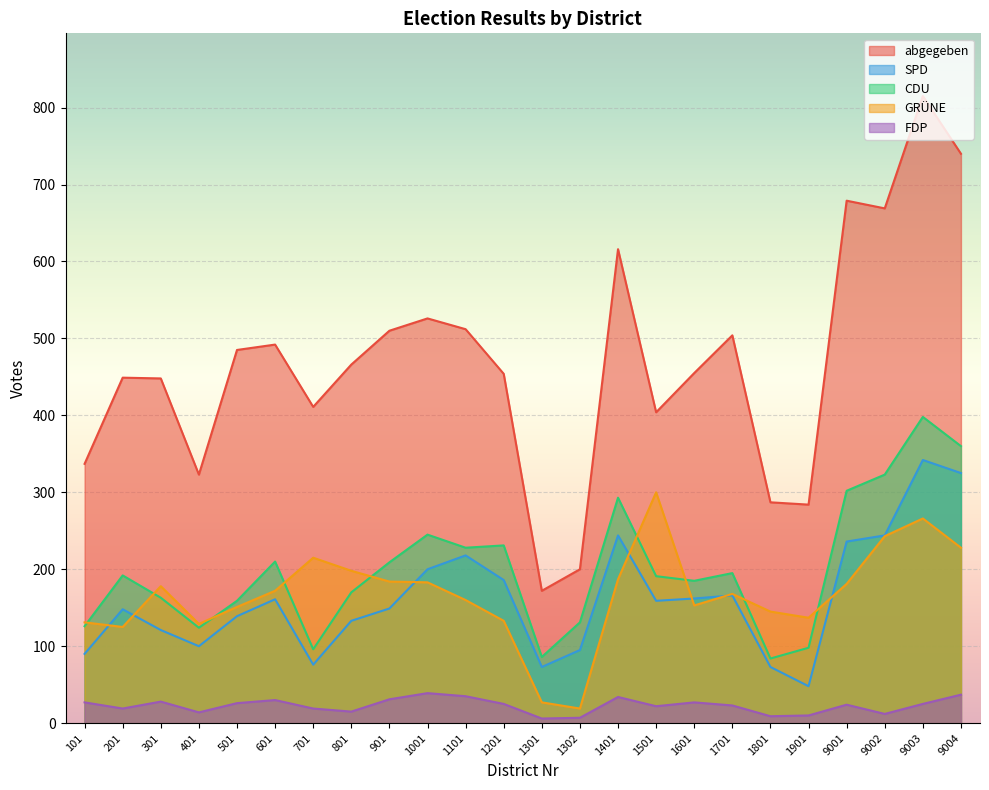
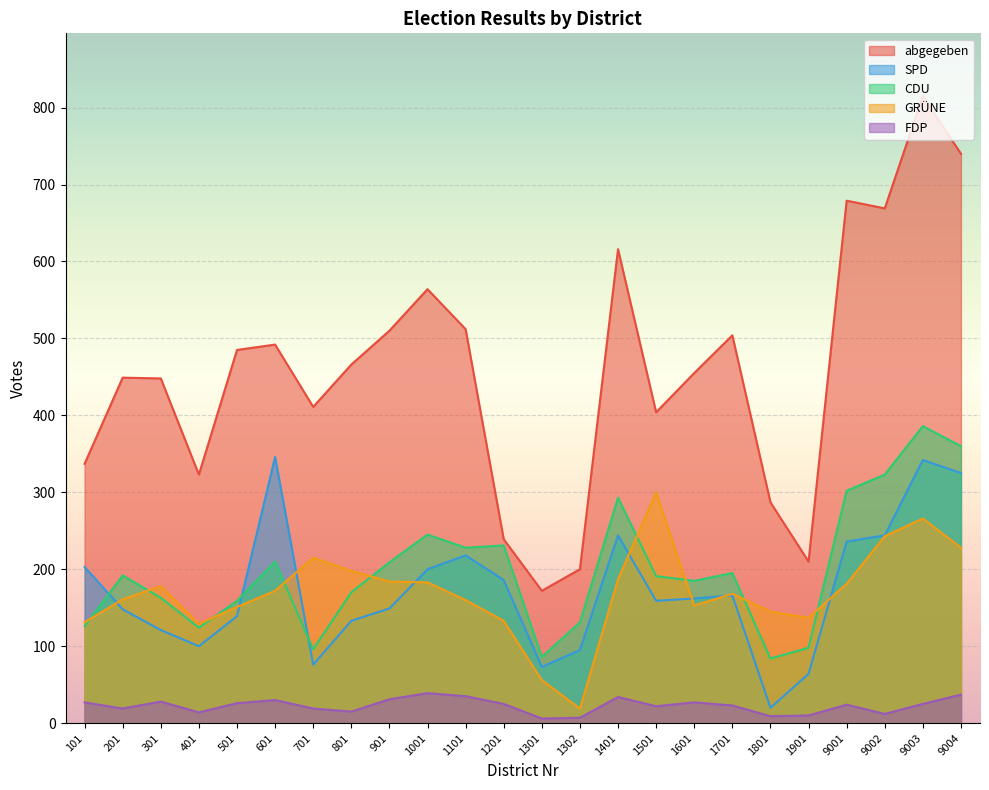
  {
    "abgegeben": {
      "101": 340,
      "201": 450,
      "301": 450,
      "401": 320,
      "501": 490,
      "601": 490,
      "701": 410,
      "801": 470,
      "901": 510,
-     "1001": 530,
+     "1001": 560,
      "1101": 510,
-     "1201": 450,
+     "1201": 240,
      "1301": 170,
      "1302": 200,
      "1401": 620,
      "1501": 400,
      "1601": 460,
      "1701": 500,
      "1801": 290,
-     "1901": 280,
+     "1901": 210,
      "9001": 680,
      "9002": 670,
      "9004": 740
    },
    "SPD": {
-     "101": 90,
+     "101": 200,
      "201": 150,
      "301": 120,
      "401": 100,
      "501": 140,
-     "601": 160,
+     "601": 350,
      "701": 80,
      "801": 130,
      "901": 150,
      "1001": 200,
      "1101": 220,
      "1201": 190,
      "1301": 70,
      "1302": 100,
      "1401": 240,
      "1501": 160,
      "1601": 160,
-     "1801": 70,
-     "1901": 50,
+     "1801": 20,
+     "1901": 60,
      "9001": 240,
      "9003": 340,
      "9004": 330
    },
    "CDU": {
      "101": 130,
      "201": 190,
      "301": 160,
      "401": 120,
      "501": 160,
      "601": 210,
      "701": 100,
      "801": 170,
      "901": 210,
      "1001": 250,
      "1101": 230,
      "1201": 230,
      "1301": 90,
      "1302": 130,
      "1401": 290,
      "1501": 190,
      "1601": 190,
      "1701": 200,
      "1801": 80,
      "1901": 100,
      "9001": 300,
      "9002": 320,
-     "9003": 400,
+     "9003": 390,
      "9004": 360
    },
    "GRÜNE": {
      "101": 130,
-     "201": 130,
+     "201": 160,
      "301": 180,
      "401": 130,
      "501": 150,
      "601": 170,
      "701": 220,
      "801": 200,
      "901": 180,
      "1001": 180,
      "1101": 160,
      "1201": 130,
-     "1301": 30,
+     "1301": 60,
      "1302": 20,
      "1401": 190,
      "1501": 300,
      "1601": 150,
      "1801": 150,
      "1901": 140,
      "9001": 180,
      "9003": 270,
      "9004": 230
    },
    "FDP": {
      "101": 30,
      "201": 20,
      "301": 30,
      "401": 10,
      "501": 30,
      "601": 30,
      "701": 20,
      "801": 20,
      "901": 30,
      "1001": 40,
      "1101": 40,
      "1201": 30,
      "1301": 10,
      "1302": 10,
      "1401": 30,
      "1501": 20,
      "1601": 30,
      "1701": 20,
      "1801": 10,
      "1901": 10,
      "9001": 20,
      "9002": 10,
      "9003": 30,
      "9004": 40
    }
  }
